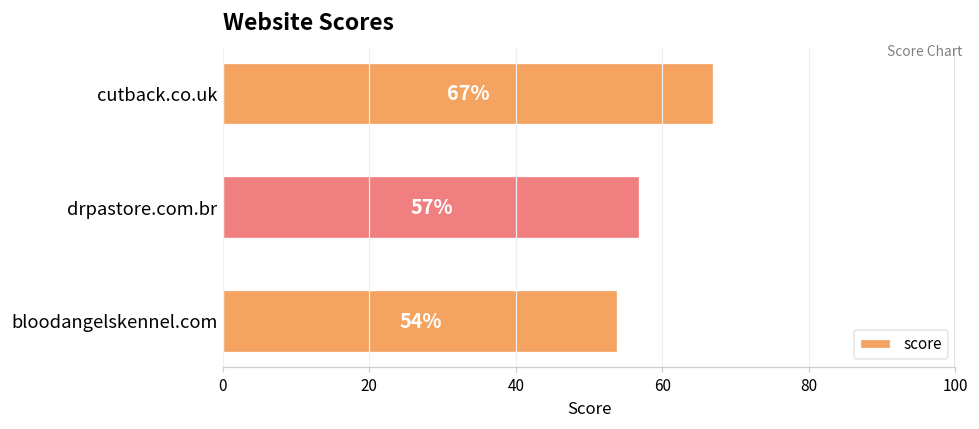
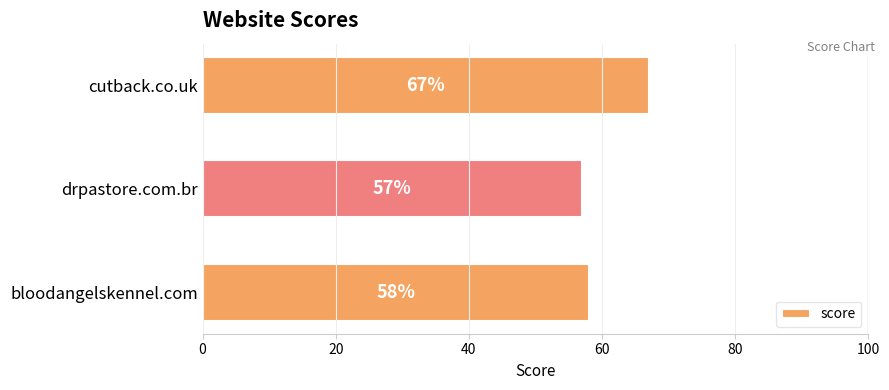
  {
    "cutback.co.uk": "67%",
    "drpastore.com.br": "57%",
-   "bloodangelskennel.com": "54%"
+   "bloodangelskennel.com": "58%"
  }
